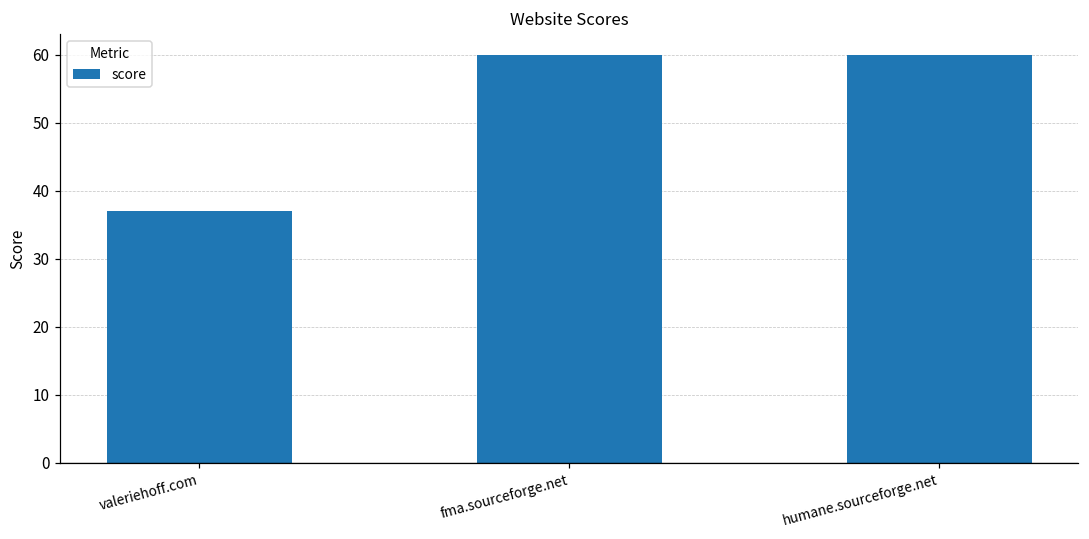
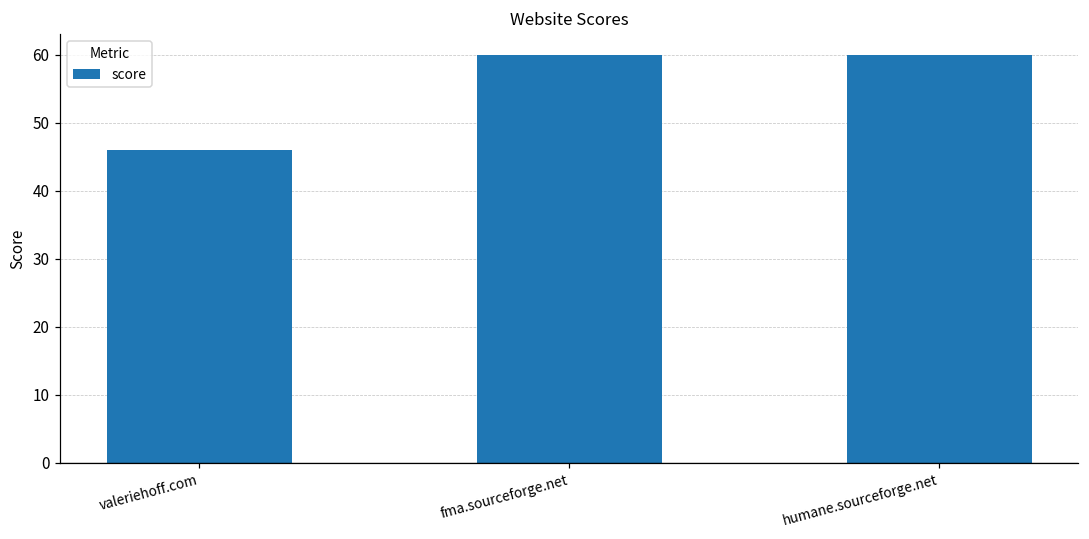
  {
-   "valeriehoff.com": 37,
+   "valeriehoff.com": 46,
    "fma.sourceforge.net": 60,
    "humane.sourceforge.net": 60
  }
